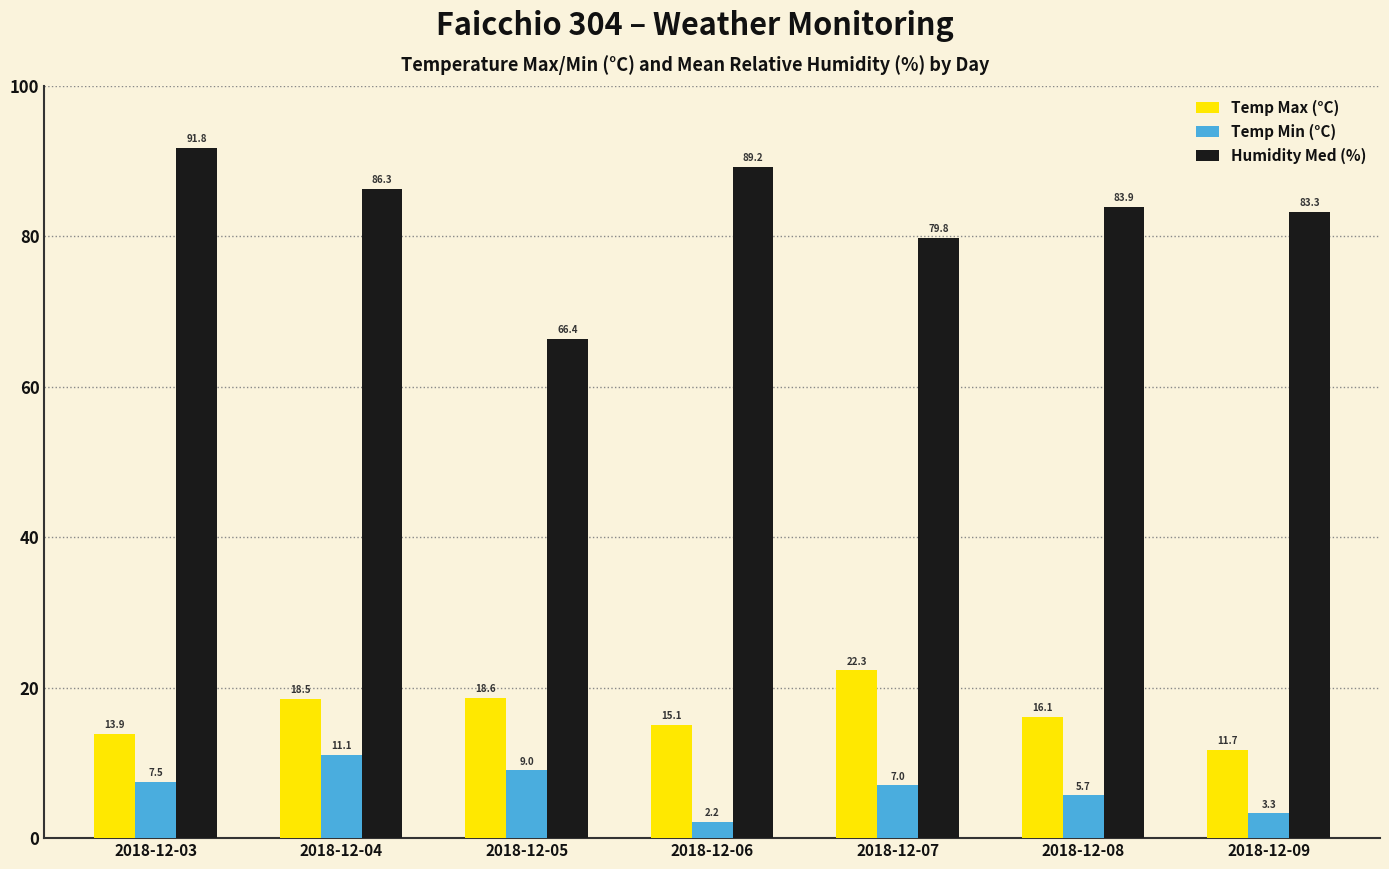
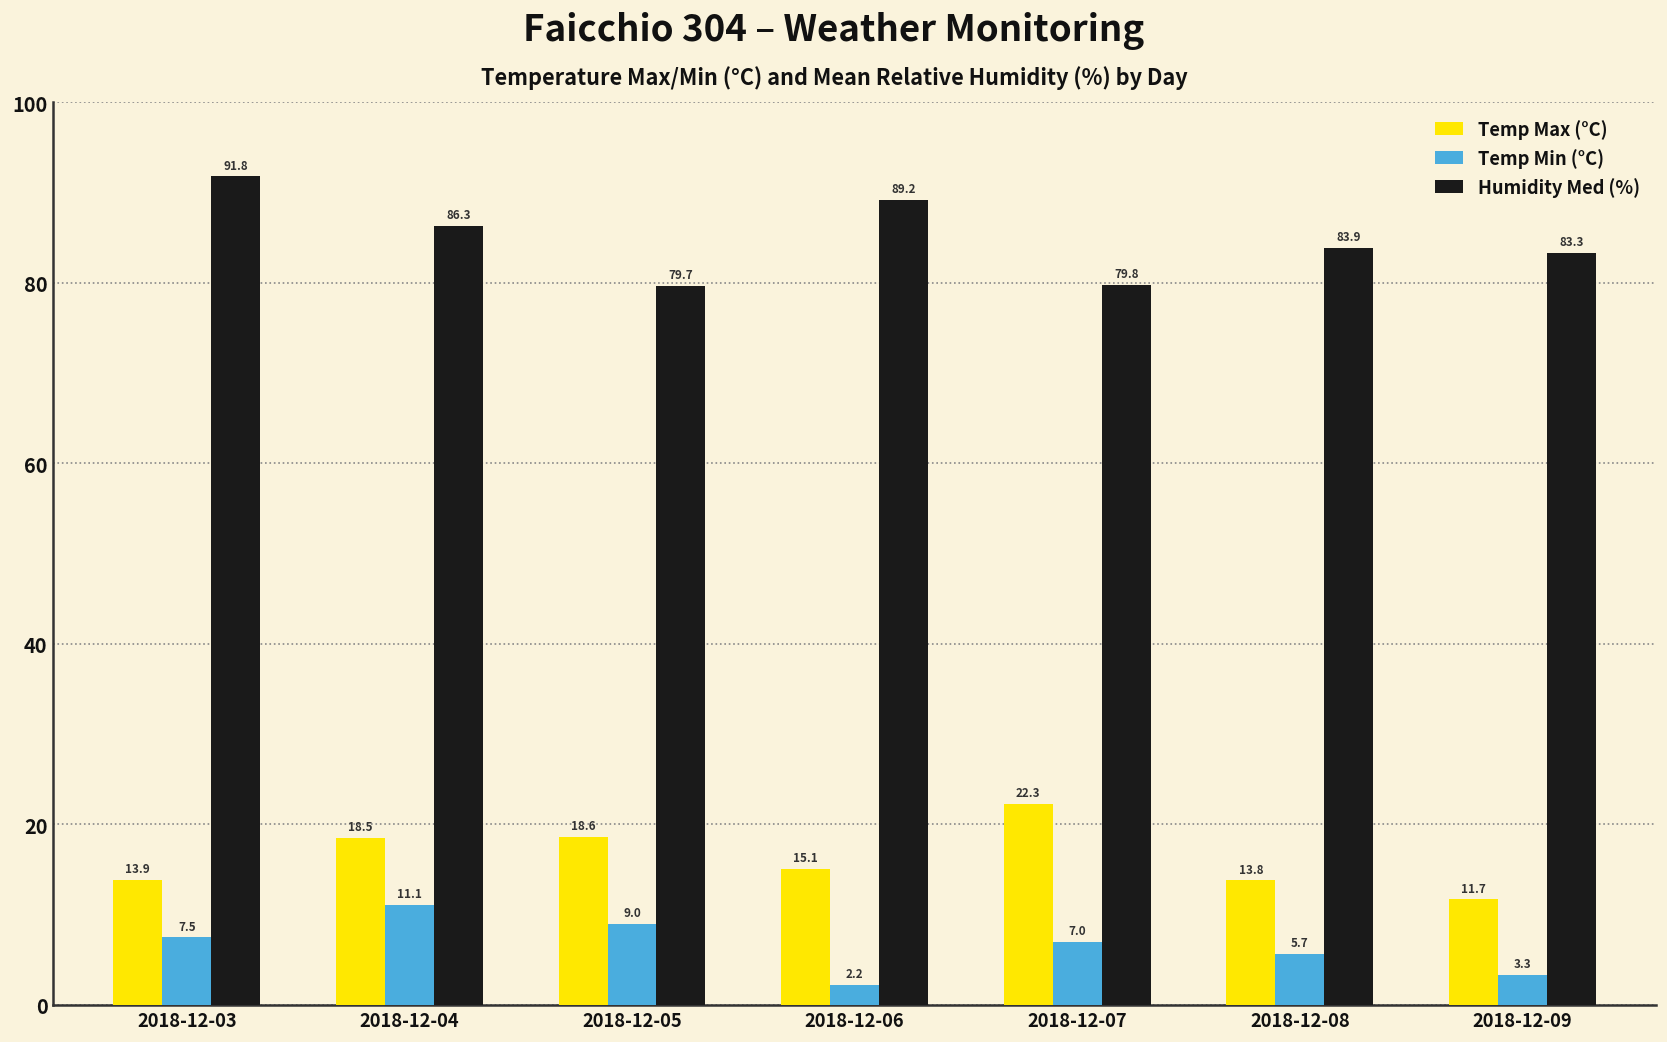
  {
    "Temp Max (°C)": {
      "2018-12-03": 13.9,
      "2018-12-04": 18.5,
      "2018-12-05": 18.6,
      "2018-12-06": 15.1,
      "2018-12-07": 22.3,
-     "2018-12-08": 16.1,
+     "2018-12-08": 13.8,
      "2018-12-09": 11.7
    },
    "Temp Min (°C)": {
      "2018-12-03": 7.5,
      "2018-12-04": 11.1,
      "2018-12-05": 9.0,
      "2018-12-06": 2.2,
      "2018-12-07": 7.0,
      "2018-12-08": 5.7,
      "2018-12-09": 3.3
    },
    "Humidity Med (%)": {
      "2018-12-03": 91.8,
      "2018-12-04": 86.3,
-     "2018-12-05": 66.4,
+     "2018-12-05": 79.7,
      "2018-12-06": 89.2,
      "2018-12-07": 79.8,
      "2018-12-08": 83.9,
      "2018-12-09": 83.3
    }
  }
